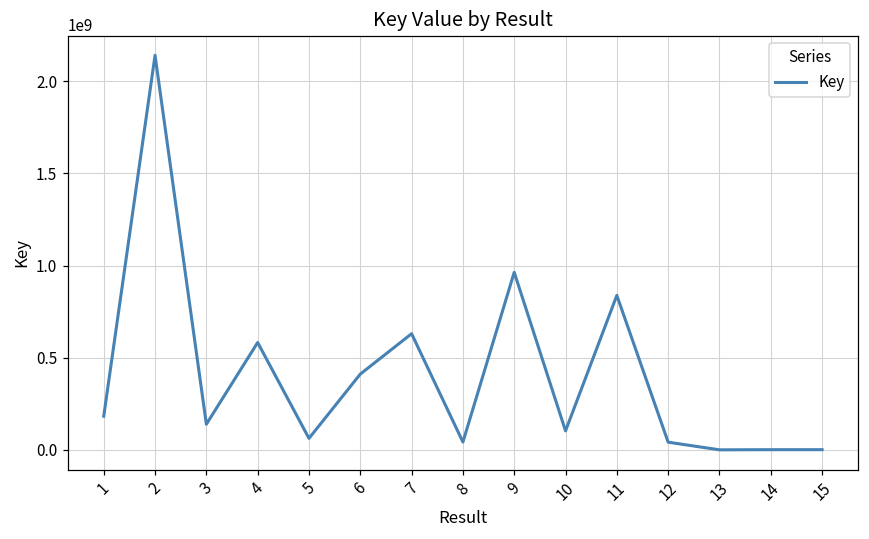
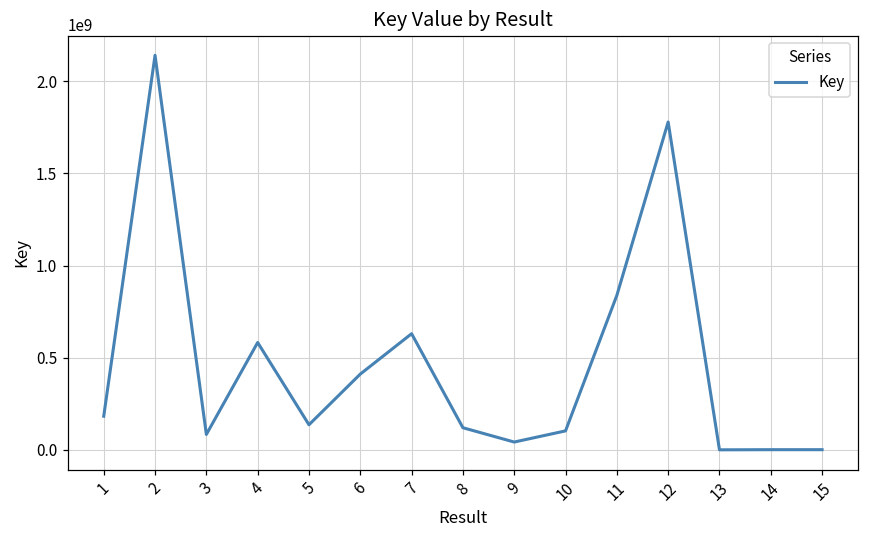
  {
    "1": 180000000,
    "2": 2140000000,
-   "3": 140000000,
+   "3": 80000000,
    "4": 580000000,
-   "5": 60000000,
+   "5": 140000000,
    "6": 410000000,
    "7": 630000000,
-   "8": 40000000,
-   "9": 960000000,
+   "8": 120000000,
+   "9": 40000000,
    "10": 100000000,
    "11": 840000000,
-   "12": 40000000,
+   "12": 1780000000,
    "13": 0,
    "14": 0,
    "15": 0
  }
